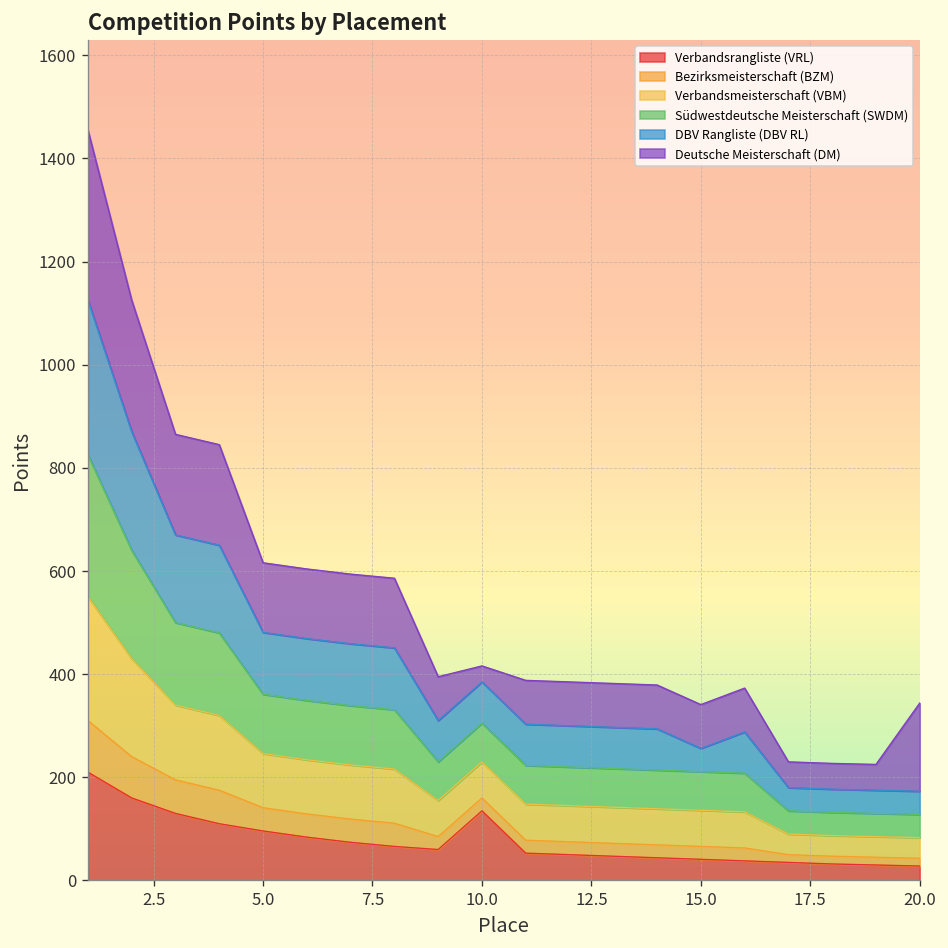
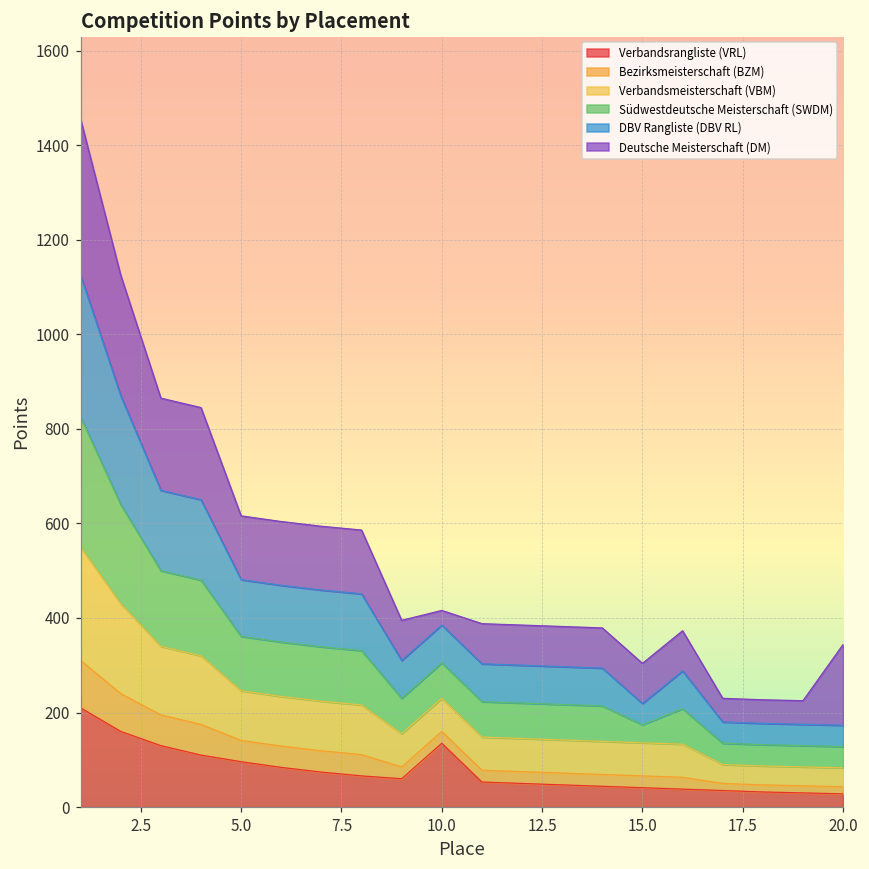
  {
    "Verbandsrangliste (VRL)": {
      "5.0": 100,
      "10.0": 140,
      "15.0": 40,
      "20.0": 30
    },
    "Südwestdeutsche Meisterschaft (SWDM)": {
      "5.0": 120,
      "10.0": 80,
-     "15.0": 80,
+     "15.0": 40,
      "20.0": 50
    },
    "DBV Rangliste (DBV RL)": {
      "5.0": 120,
      "10.0": 80,
      "15.0": 50,
      "20.0": 50
    },
    "Deutsche Meisterschaft (DM)": {
      "5.0": 140,
      "10.0": 30,
      "15.0": 90,
      "20.0": 170
    }
  }
